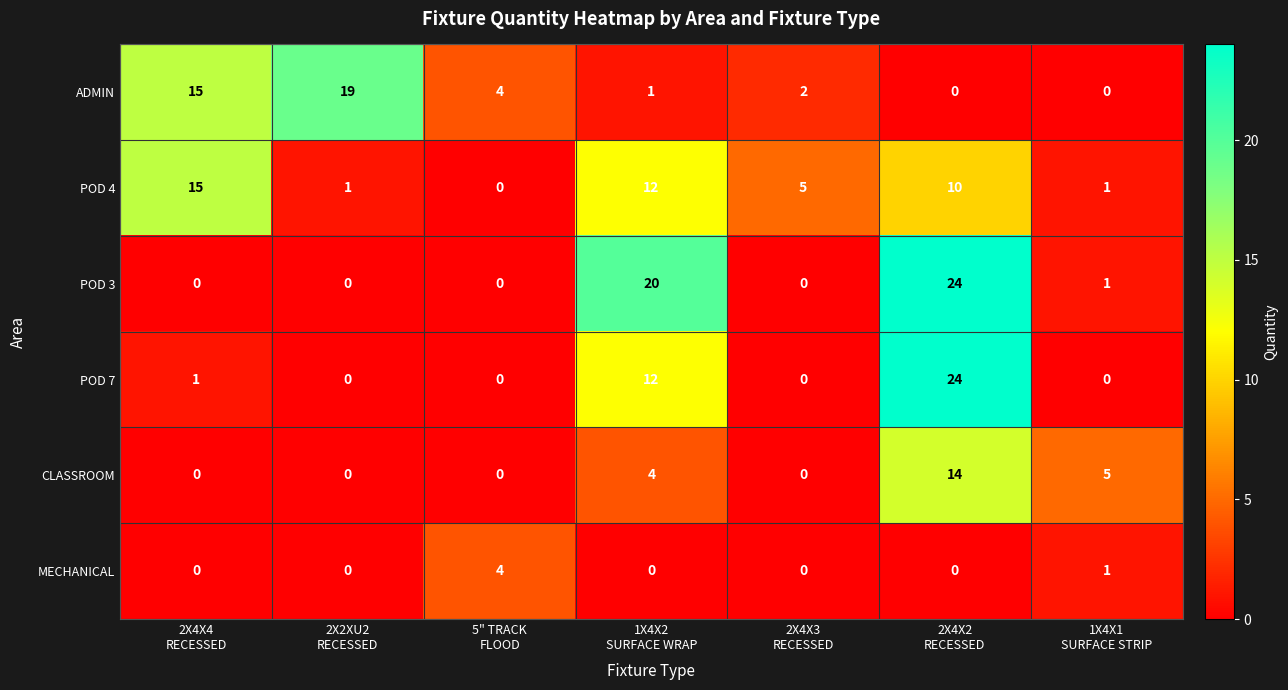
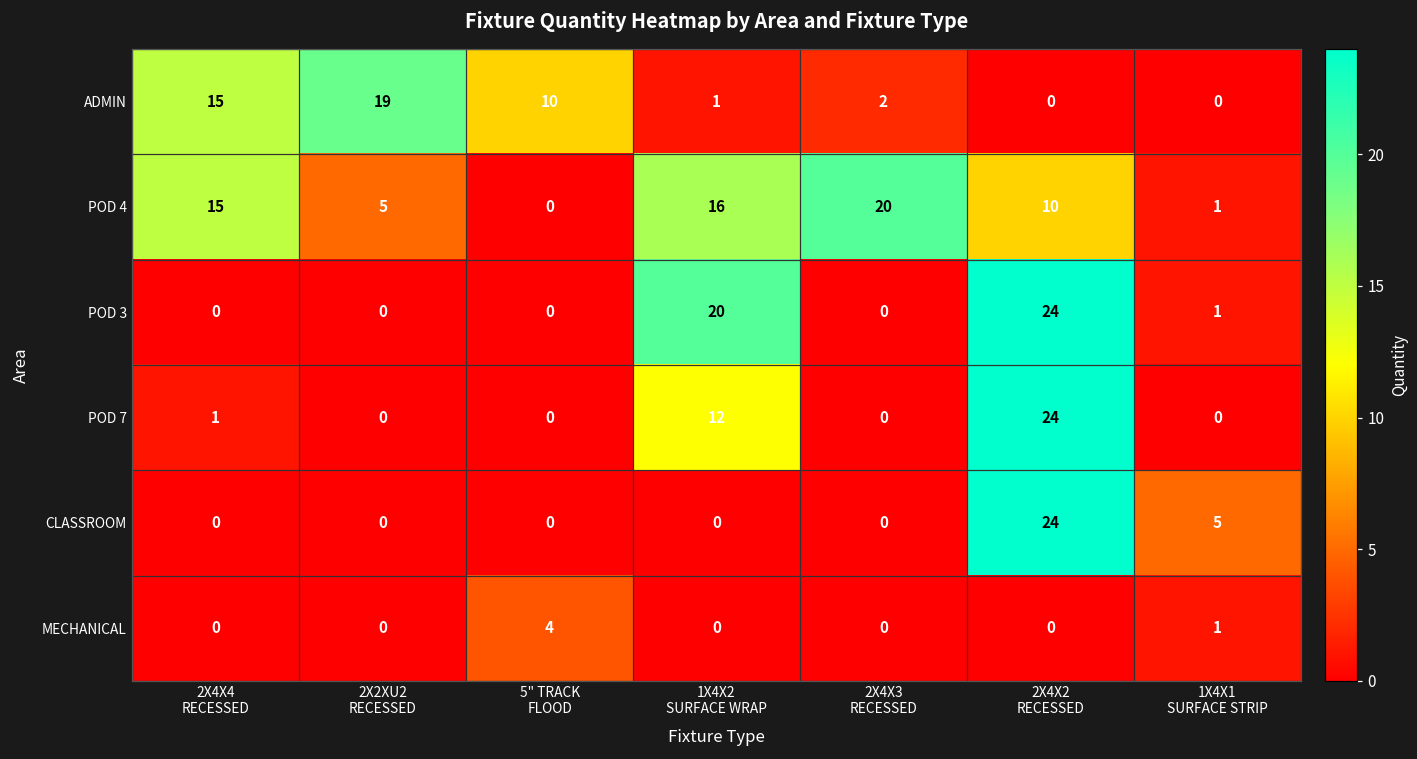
  {
    "ADMIN": {
      "2X4X4 RECESSED": 15,
      "2X2XU2 RECESSED": 19,
-     "5\" TRACK FLOOD": 4,
+     "5\" TRACK FLOOD": 10,
      "1X4X2 SURFACE WRAP": 1,
      "2X4X3 RECESSED": 2,
      "2X4X2 RECESSED": 0,
      "1X4X1 SURFACE STRIP": 0
    },
    "POD 4": {
      "2X4X4 RECESSED": 15,
-     "2X2XU2 RECESSED": 1,
+     "2X2XU2 RECESSED": 5,
      "5\" TRACK FLOOD": 0,
-     "1X4X2 SURFACE WRAP": 12,
-     "2X4X3 RECESSED": 5,
+     "1X4X2 SURFACE WRAP": 16,
+     "2X4X3 RECESSED": 20,
      "2X4X2 RECESSED": 10,
      "1X4X1 SURFACE STRIP": 1
    },
    "POD 3": {
      "2X4X4 RECESSED": 0,
      "2X2XU2 RECESSED": 0,
      "5\" TRACK FLOOD": 0,
      "1X4X2 SURFACE WRAP": 20,
      "2X4X3 RECESSED": 0,
      "2X4X2 RECESSED": 24,
      "1X4X1 SURFACE STRIP": 1
    },
    "POD 7": {
      "2X4X4 RECESSED": 1,
      "2X2XU2 RECESSED": 0,
      "5\" TRACK FLOOD": 0,
      "1X4X2 SURFACE WRAP": 12,
      "2X4X3 RECESSED": 0,
      "2X4X2 RECESSED": 24,
      "1X4X1 SURFACE STRIP": 0
    },
    "CLASSROOM": {
      "2X4X4 RECESSED": 0,
      "2X2XU2 RECESSED": 0,
      "5\" TRACK FLOOD": 0,
-     "1X4X2 SURFACE WRAP": 4,
+     "1X4X2 SURFACE WRAP": 0,
      "2X4X3 RECESSED": 0,
-     "2X4X2 RECESSED": 14,
+     "2X4X2 RECESSED": 24,
      "1X4X1 SURFACE STRIP": 5
    },
    "MECHANICAL": {
      "2X4X4 RECESSED": 0,
      "2X2XU2 RECESSED": 0,
      "5\" TRACK FLOOD": 4,
      "1X4X2 SURFACE WRAP": 0,
      "2X4X3 RECESSED": 0,
      "2X4X2 RECESSED": 0,
      "1X4X1 SURFACE STRIP": 1
    }
  }
